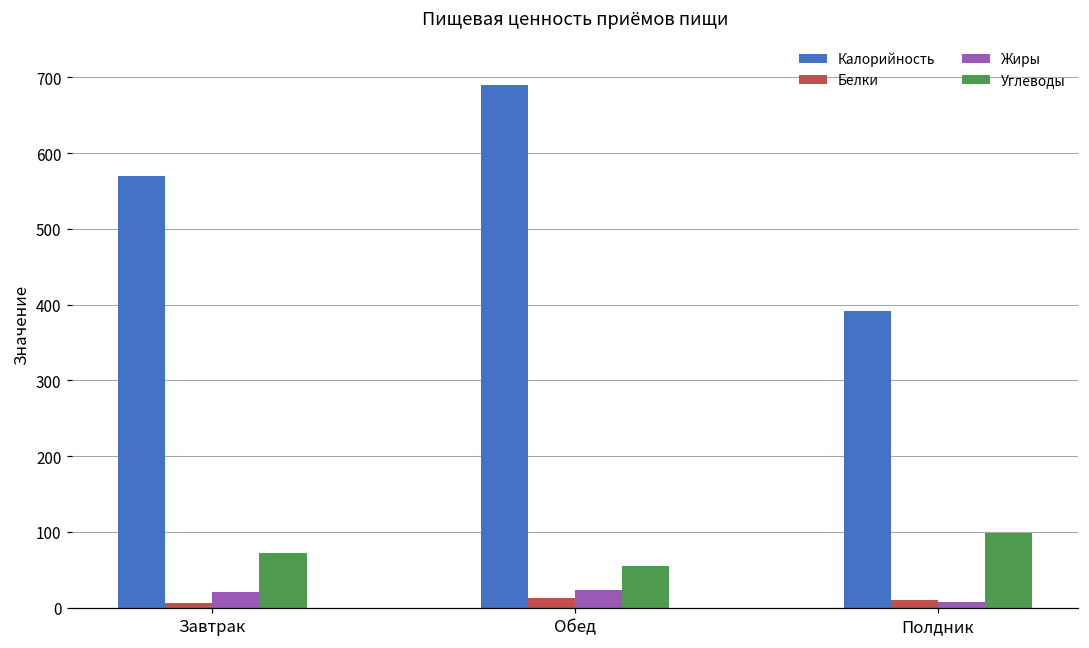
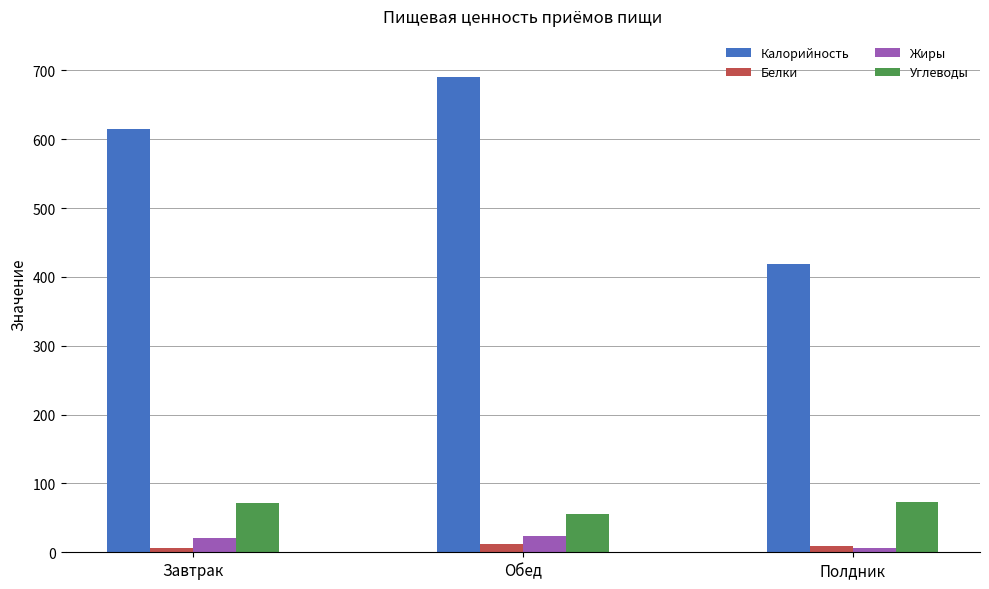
  {
    "Калорийность": {
-     "Завтрак": 570,
+     "Завтрак": 610,
      "Обед": 690,
-     "Полдник": 390
+     "Полдник": 420
    },
    "Белки": {
      "Завтрак": 10,
      "Обед": 10,
      "Полдник": 10
    },
    "Жиры": {
      "Завтрак": 20,
      "Обед": 20,
      "Полдник": 10
    },
    "Углеводы": {
      "Завтрак": 70,
      "Обед": 60,
-     "Полдник": 100
+     "Полдник": 70
    }
  }
